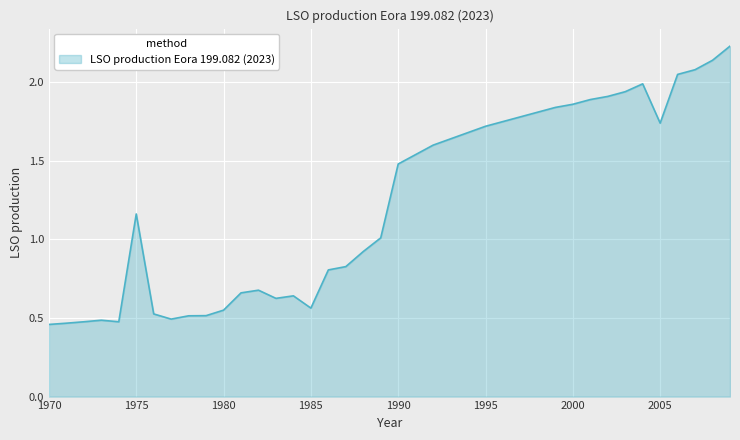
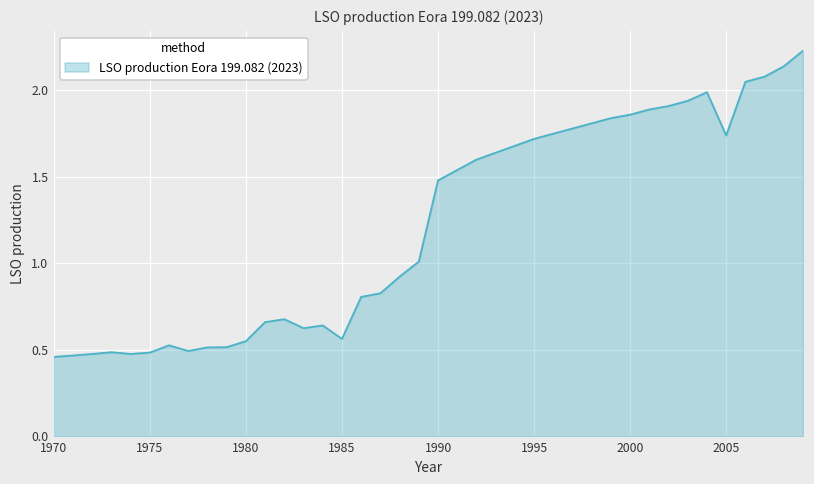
  {
    "1970": 0.46,
-   "1975": 1.16,
+   "1975": 0.48,
    "1980": 0.55,
    "1985": 0.56,
    "1990": 1.48,
    "1995": 1.72,
    "2000": 1.86,
    "2005": 1.74
  }
